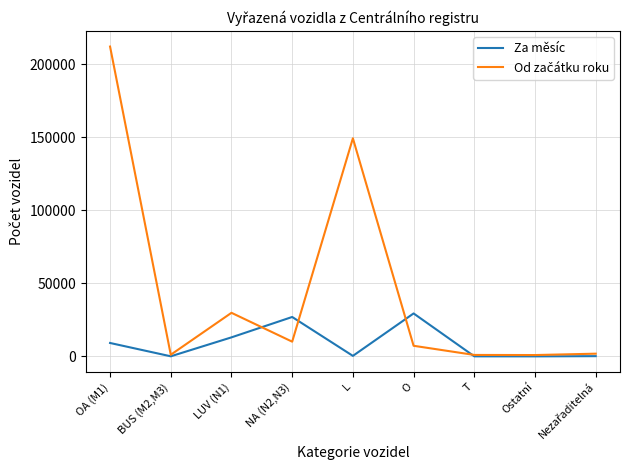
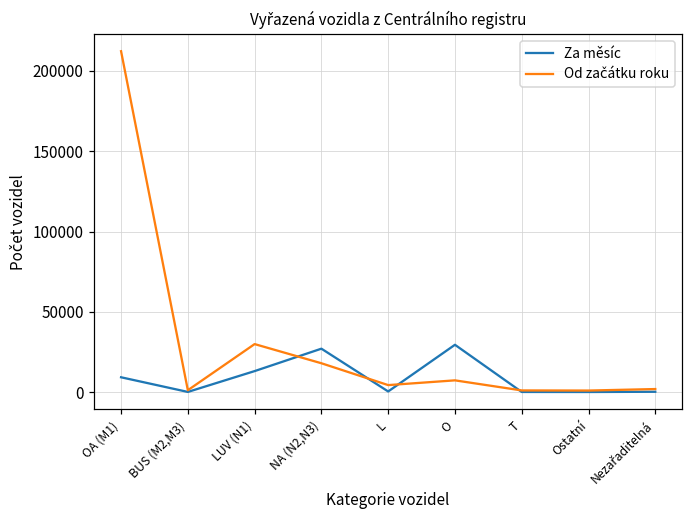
  {
    "Za měsíc": {
      "OA (M1)": 9000,
      "LUV (N1)": 13000,
      "NA (N2,N3)": 27000,
      "L": 0,
      "O": 29000
    },
    "Od začátku roku": {
      "OA (M1)": 212000,
      "LUV (N1)": 30000,
-     "NA (N2,N3)": 10000,
-     "L": 149000,
+     "NA (N2,N3)": 18000,
+     "L": 4000,
      "O": 7000
    }
  }
